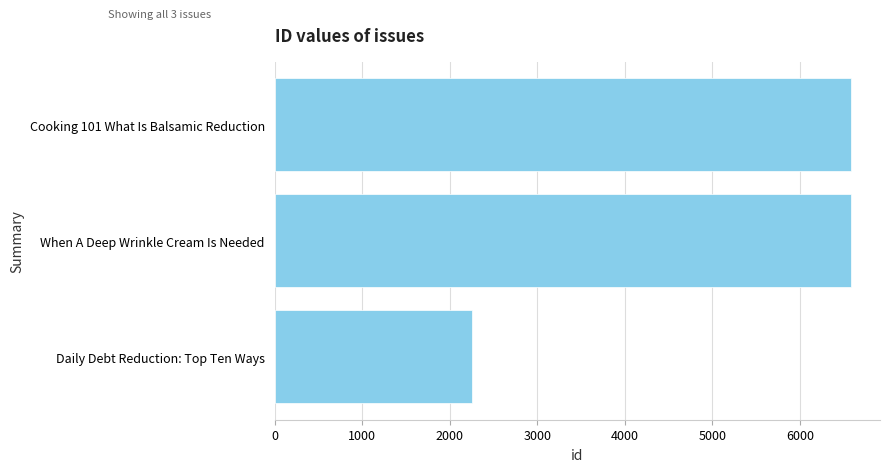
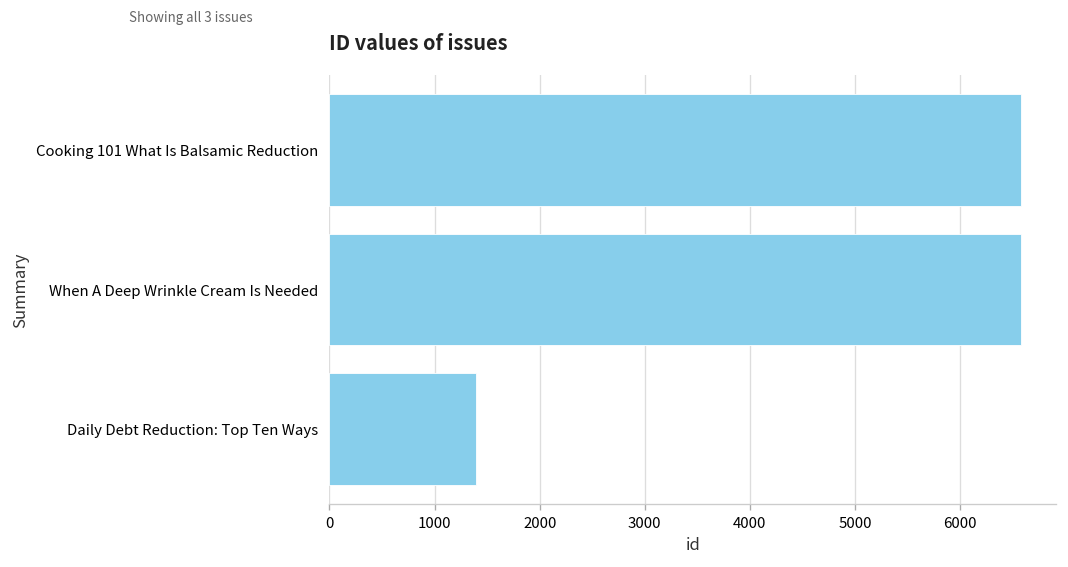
  {
    "Cooking 101 What Is Balsamic Reduction": 6600,
    "When A Deep Wrinkle Cream Is Needed": 6600,
-   "Daily Debt Reduction: Top Ten Ways": 2300
+   "Daily Debt Reduction: Top Ten Ways": 1400
  }
